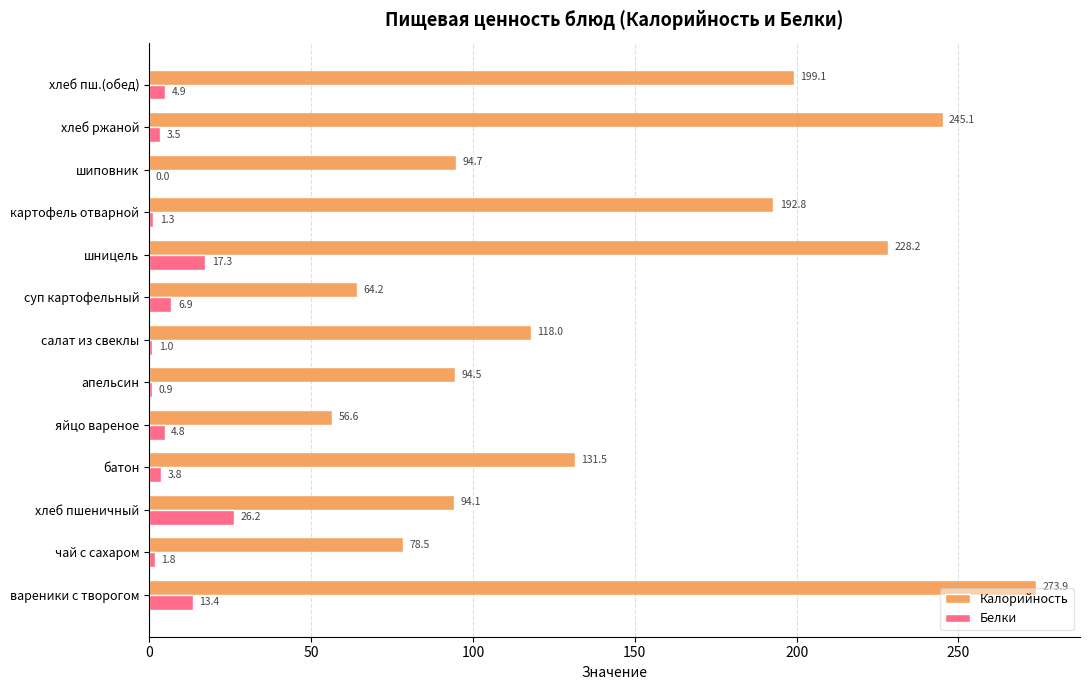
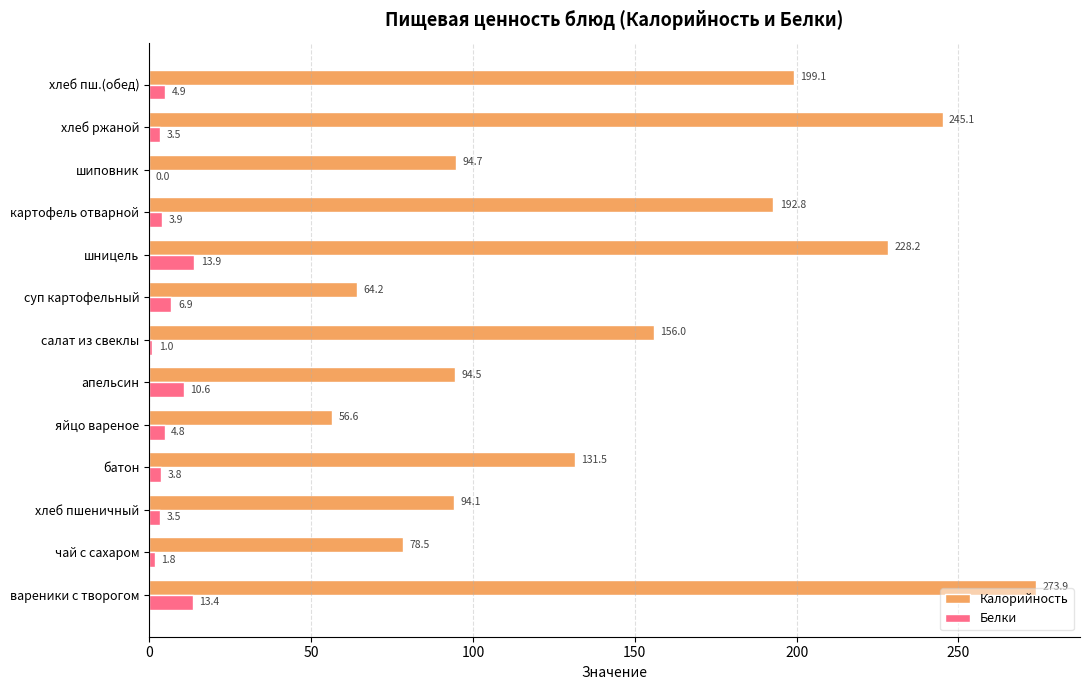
  {
    "Калорийность": {
      "хлеб пш.(обед)": 199.1,
      "хлеб ржаной": 245.1,
      "шиповник": 94.7,
      "картофель отварной": 192.8,
      "шницель": 228.2,
      "суп картофельный": 64.2,
-     "салат из свеклы": 118.0,
+     "салат из свеклы": 156.0,
      "апельсин": 94.5,
      "яйцо вареное": 56.6,
      "батон": 131.5,
      "хлеб пшеничный": 94.1,
      "чай с сахаром": 78.5
    },
    "Белки": {
      "хлеб пш.(обед)": 4.9,
      "хлеб ржаной": 3.5,
      "шиповник": 0.0,
-     "картофель отварной": 1.3,
-     "шницель": 17.3,
+     "картофель отварной": 3.9,
+     "шницель": 13.9,
      "суп картофельный": 6.9,
      "салат из свеклы": 1.0,
-     "апельсин": 0.9,
+     "апельсин": 10.6,
      "яйцо вареное": 4.8,
      "батон": 3.8,
-     "хлеб пшеничный": 26.2,
+     "хлеб пшеничный": 3.5,
      "чай с сахаром": 1.8,
      "вареники с творогом": 13.4
    }
  }
